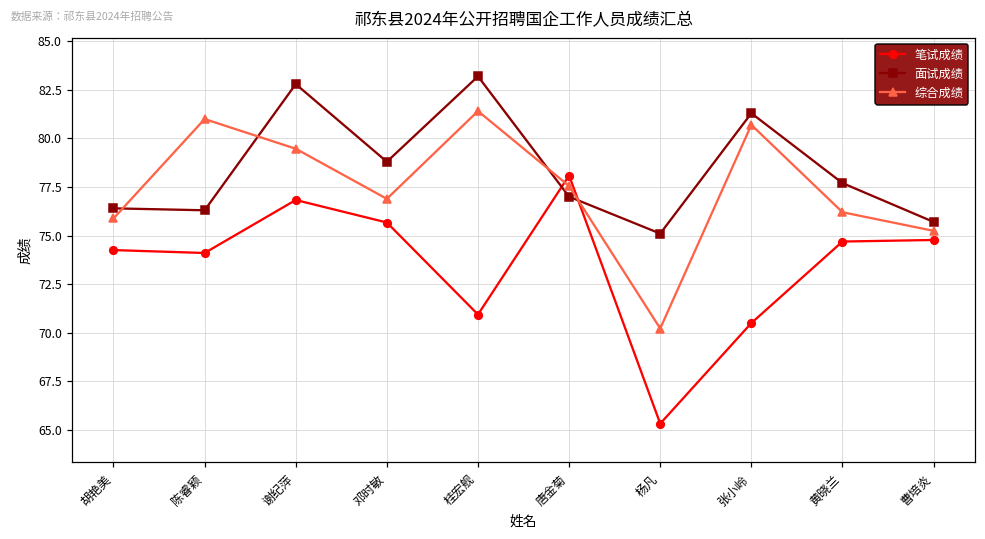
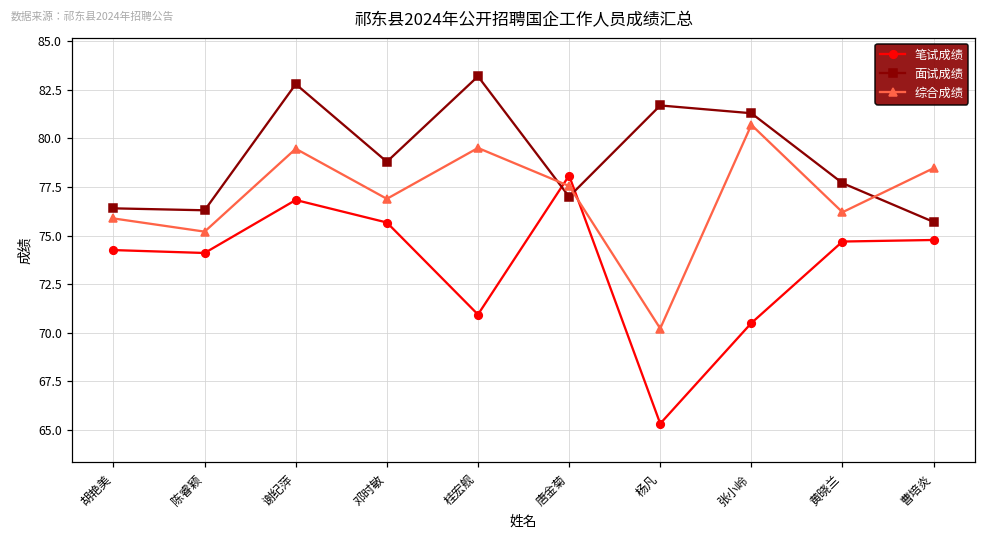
  {
    "笔试成绩": {
      "胡艳美": 74.3,
      "陈睿颖": 74.1,
      "谢纪萍": 76.8,
      "邓时敏": 75.7,
      "桂宏舰": 70.9,
      "唐金菊": 78.1,
      "杨凡": 65.3,
      "张小岭": 70.5,
      "黄晓兰": 74.7,
      "曹培炎": 74.8
    },
    "面试成绩": {
      "胡艳美": 76.4,
      "陈睿颖": 76.3,
      "谢纪萍": 82.8,
      "邓时敏": 78.8,
      "桂宏舰": 83.2,
      "唐金菊": 77.0,
-     "杨凡": 75.1,
+     "杨凡": 81.7,
      "张小岭": 81.3,
      "黄晓兰": 77.7,
      "曹培炎": 75.7
    },
    "综合成绩": {
      "胡艳美": 75.9,
-     "陈睿颖": 81.0,
+     "陈睿颖": 75.2,
      "谢纪萍": 79.5,
      "邓时敏": 76.9,
-     "桂宏舰": 81.4,
+     "桂宏舰": 79.5,
      "唐金菊": 77.6,
      "杨凡": 70.2,
      "张小岭": 80.7,
      "黄晓兰": 76.2,
-     "曹培炎": 75.2
+     "曹培炎": 78.5
    }
  }
